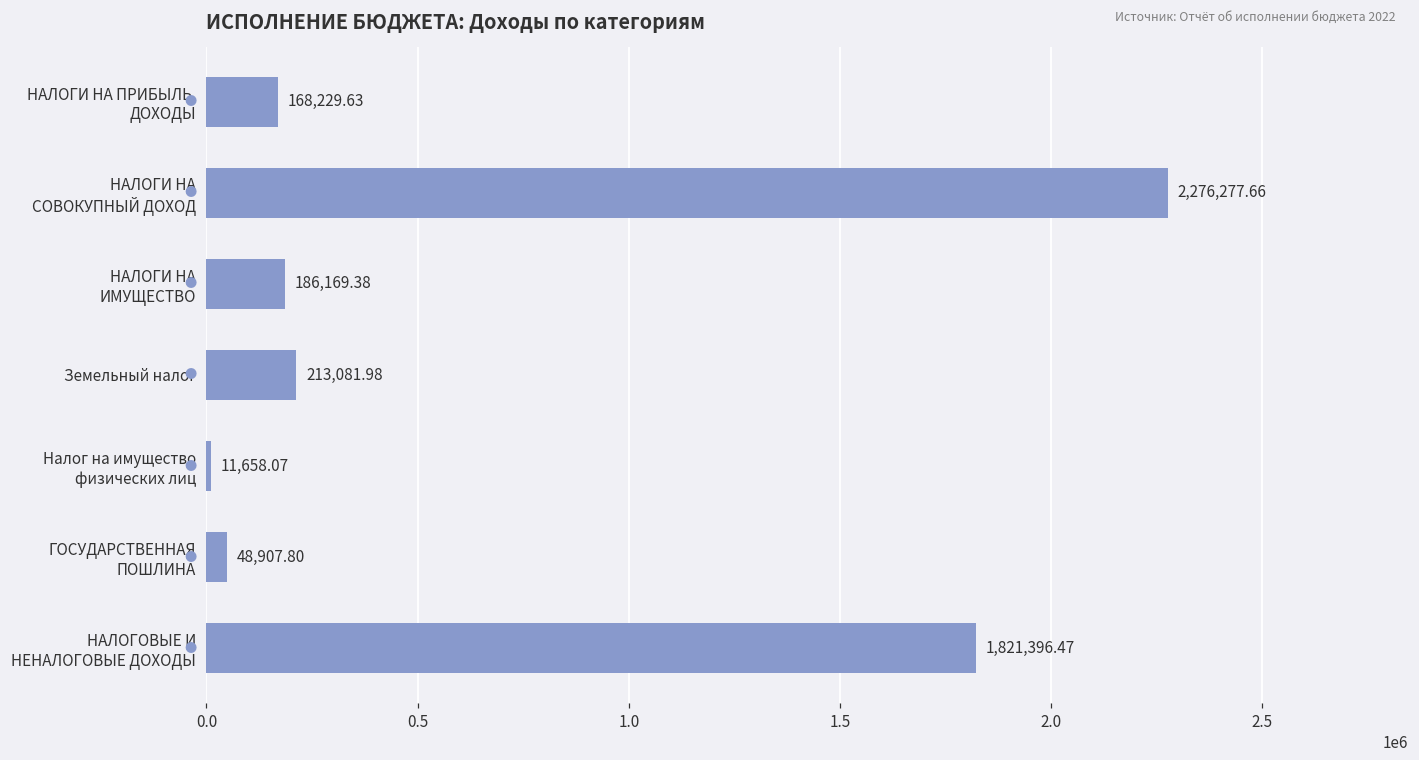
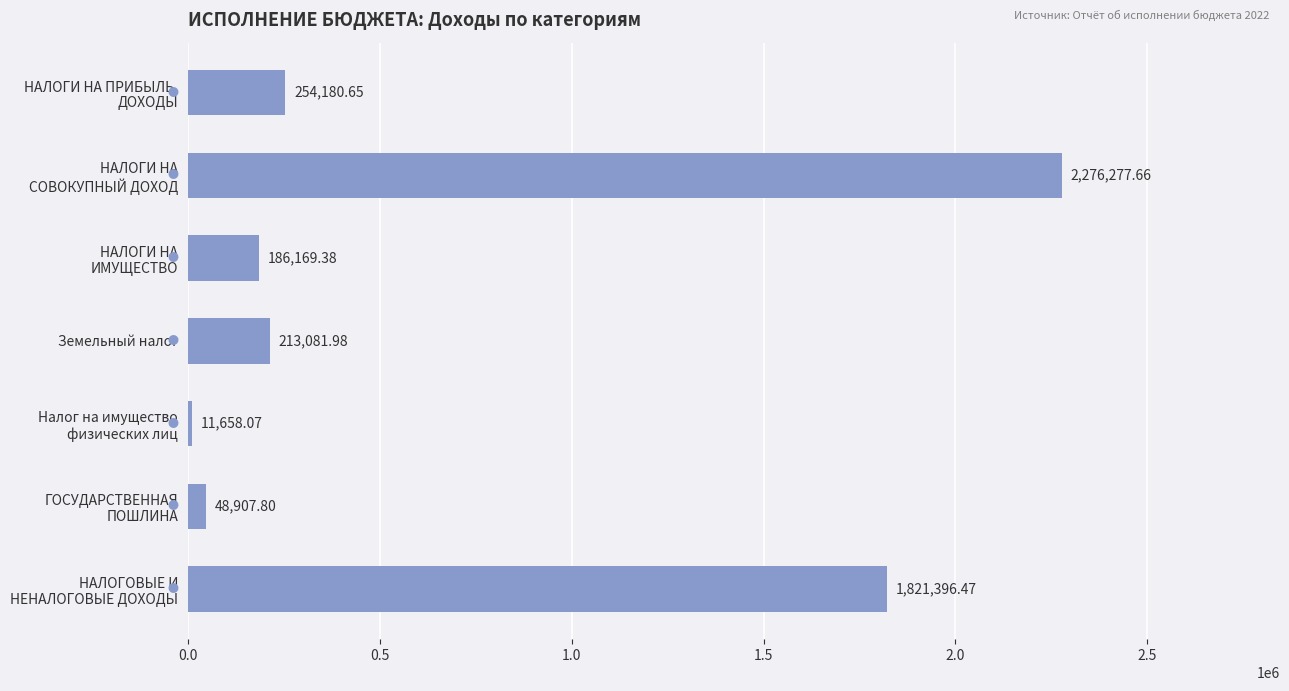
  {
-   "НАЛОГИ НА ПРИБЫЛЬ, ДОХОДЫ": "168,229.63",
+   "НАЛОГИ НА ПРИБЫЛЬ, ДОХОДЫ": "254,180.65",
    "НАЛОГИ НА СОВОКУПНЫЙ ДОХОД": "2,276,277.66",
    "НАЛОГИ НА ИМУЩЕСТВО": "186,169.38",
    "Земельный налог": "213,081.98",
    "Налог на имущество физических лиц": "11,658.07",
    "ГОСУДАРСТВЕННАЯ ПОШЛИНА": "48,907.80",
    "НАЛОГОВЫЕ И НЕНАЛОГОВЫЕ ДОХОДЫ": "1,821,396.47"
  }
